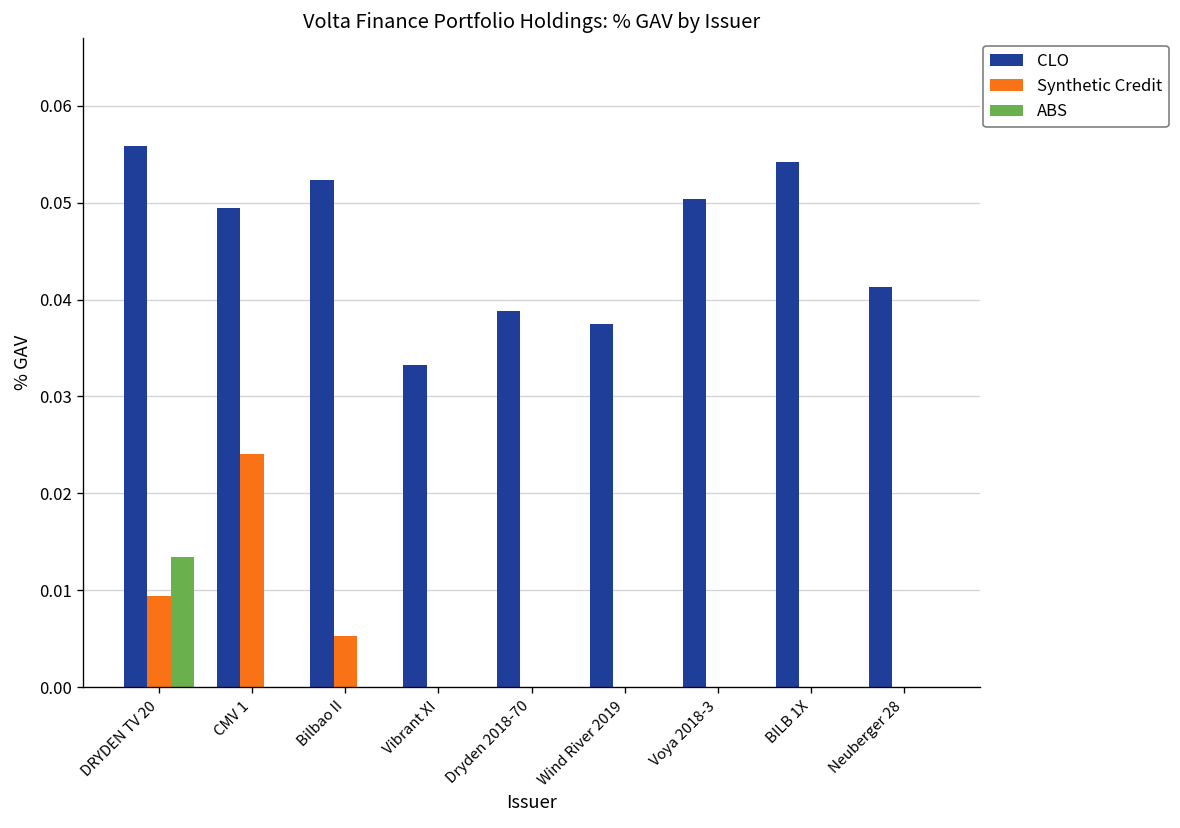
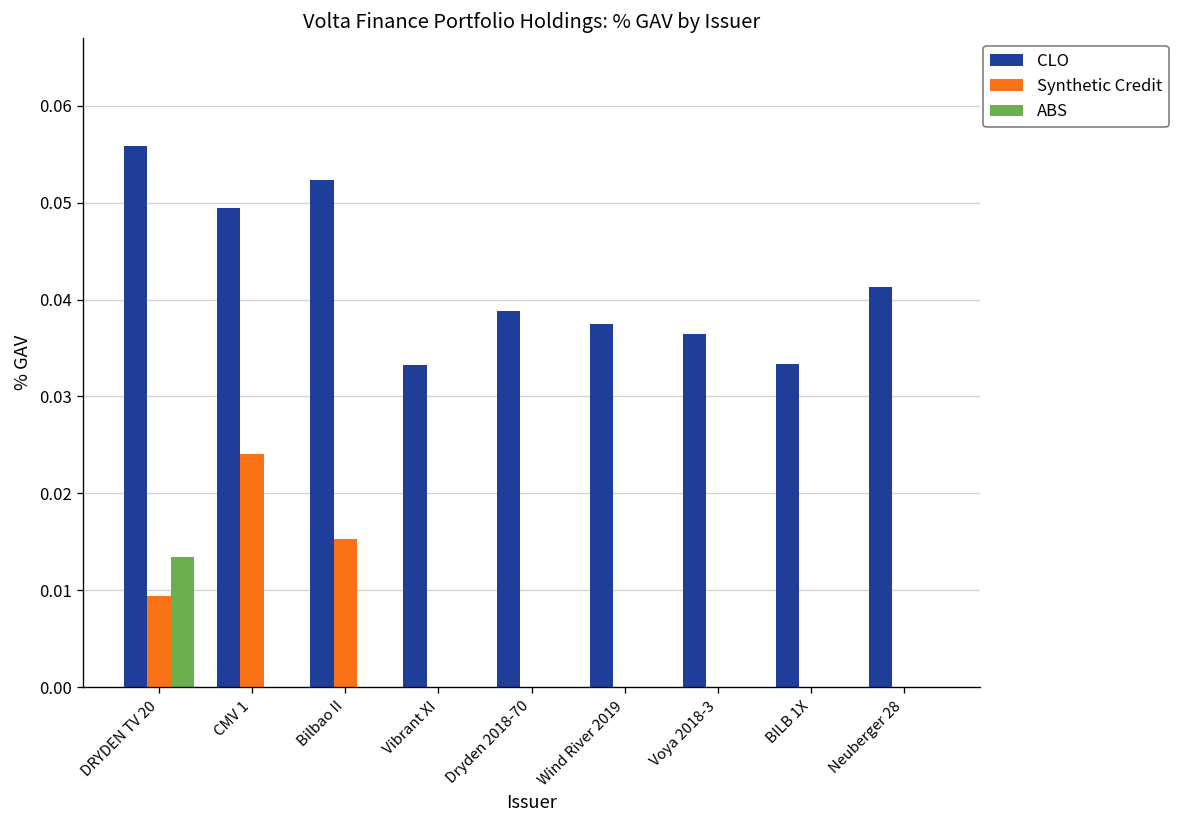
  {
    "CLO": {
      "DRYDEN TV 20": 0.056,
      "CMV 1": 0.049,
      "Bilbao II": 0.052,
      "Vibrant XI": 0.033,
      "Dryden 2018-70": 0.039,
      "Wind River 2019": 0.037,
-     "Voya 2018-3": 0.050,
-     "BILB 1X": 0.054,
+     "Voya 2018-3": 0.036,
+     "BILB 1X": 0.033,
      "Neuberger 28": 0.041
    },
    "Synthetic Credit": {
      "DRYDEN TV 20": 0.009,
      "CMV 1": 0.024,
-     "Bilbao II": 0.005,
+     "Bilbao II": 0.015,
      "Vibrant XI": 0.000,
      "Dryden 2018-70": 0.000,
      "Wind River 2019": 0.000,
      "Voya 2018-3": 0.000,
      "BILB 1X": 0.000,
      "Neuberger 28": 0.000
    },
    "ABS": {
      "DRYDEN TV 20": 0.013,
      "CMV 1": 0.000,
      "Bilbao II": 0.000,
      "Vibrant XI": 0.000,
      "Dryden 2018-70": 0.000,
      "Wind River 2019": 0.000,
      "Voya 2018-3": 0.000,
      "BILB 1X": 0.000,
      "Neuberger 28": 0.000
    }
  }
